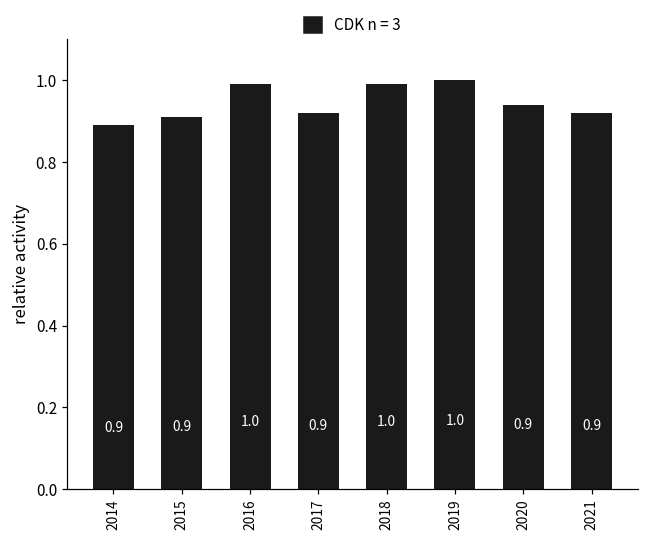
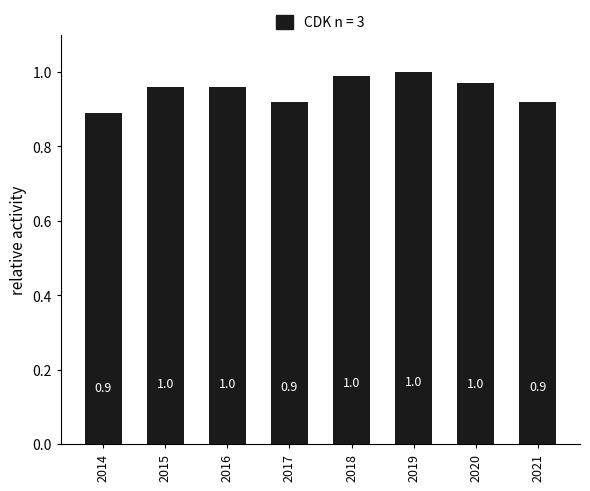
  {
    "2014": 0.9,
-   "2015": 0.9,
-   "2016": 0.99,
+   "2015": 1.0,
+   "2016": 0.96,
    "2017": 0.9,
    "2018": 1.0,
    "2019": 1.0,
-   "2020": 0.9,
+   "2020": 1.0,
    "2021": 0.9
  }
